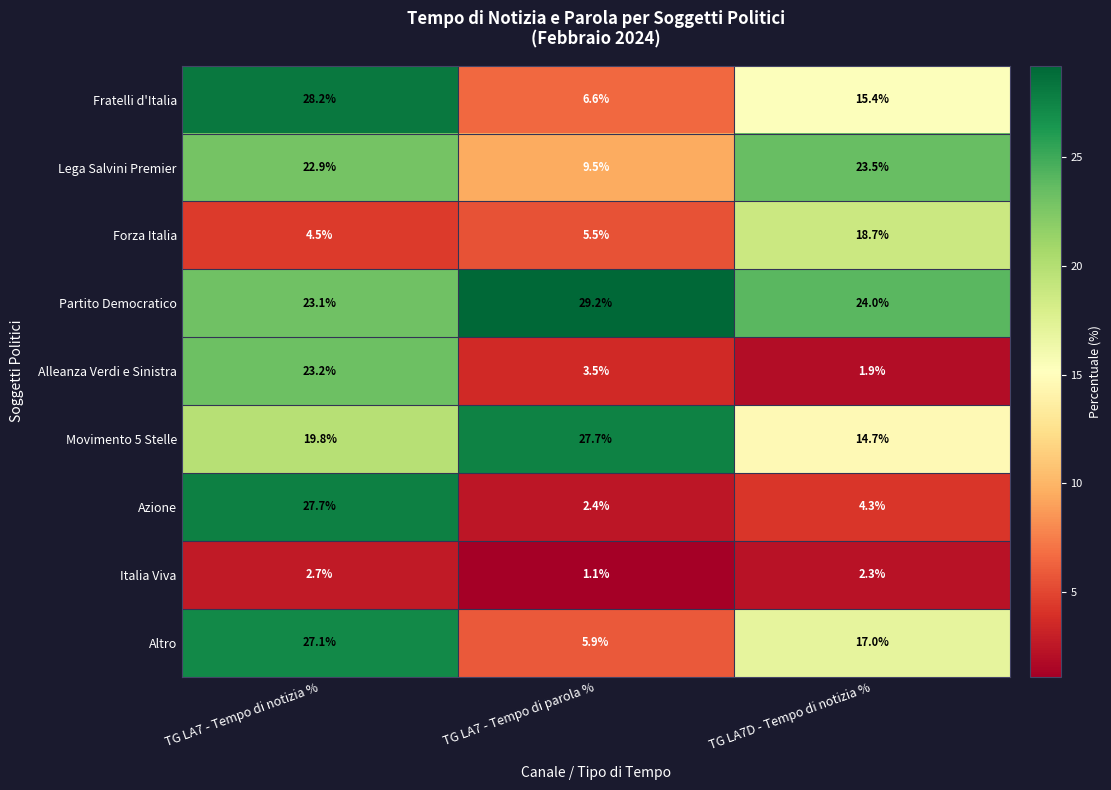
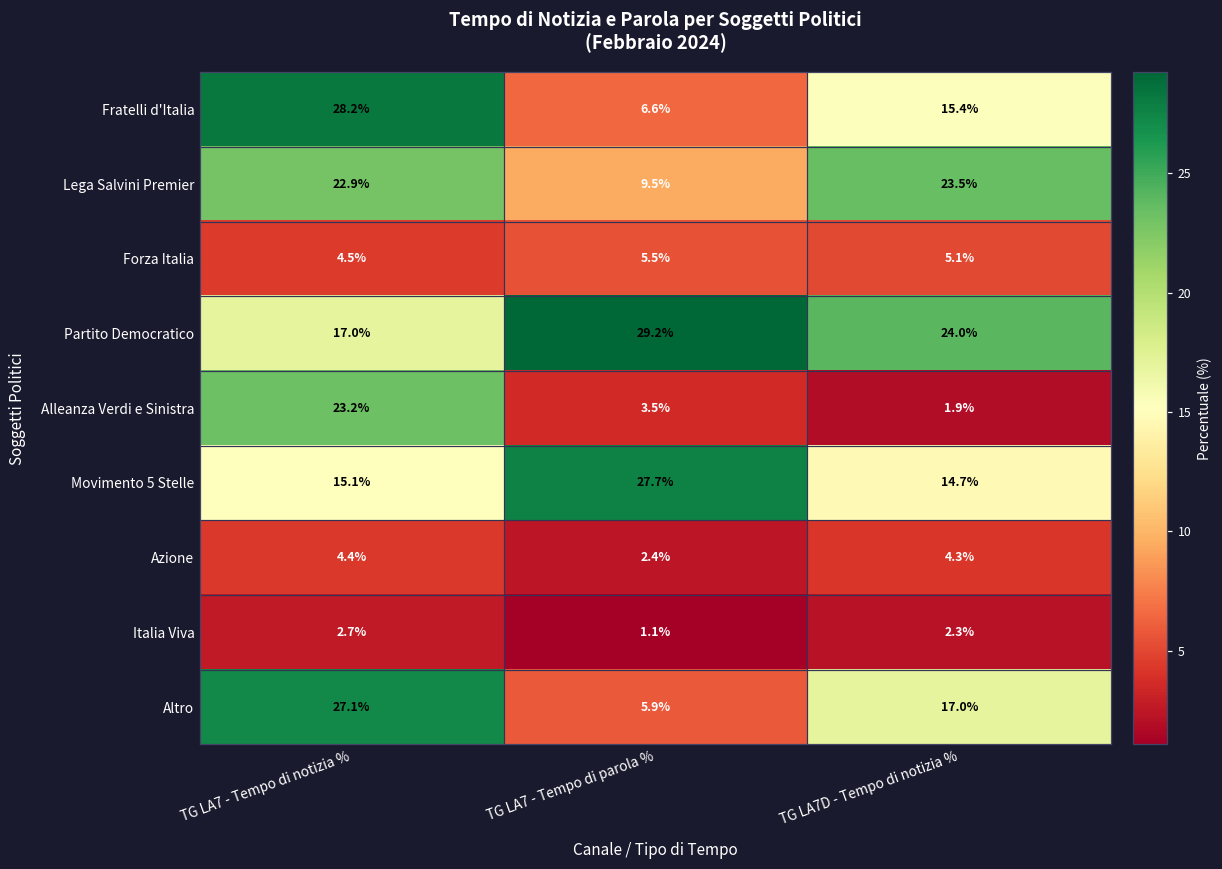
  {
    "Fratelli d'Italia": {
      "TG LA7 - Tempo di notizia %": "28.2%",
      "TG LA7 - Tempo di parola %": "6.6%",
      "TG LA7D - Tempo di notizia %": "15.4%"
    },
    "Lega Salvini Premier": {
      "TG LA7 - Tempo di notizia %": "22.9%",
      "TG LA7 - Tempo di parola %": "9.5%",
      "TG LA7D - Tempo di notizia %": "23.5%"
    },
    "Forza Italia": {
      "TG LA7 - Tempo di notizia %": "4.5%",
      "TG LA7 - Tempo di parola %": "5.5%",
-     "TG LA7D - Tempo di notizia %": "18.7%"
+     "TG LA7D - Tempo di notizia %": "5.1%"
    },
    "Partito Democratico": {
-     "TG LA7 - Tempo di notizia %": "23.1%",
+     "TG LA7 - Tempo di notizia %": "17.0%",
      "TG LA7 - Tempo di parola %": "29.2%",
      "TG LA7D - Tempo di notizia %": "24.0%"
    },
    "Alleanza Verdi e Sinistra": {
      "TG LA7 - Tempo di notizia %": "23.2%",
      "TG LA7 - Tempo di parola %": "3.5%",
      "TG LA7D - Tempo di notizia %": "1.9%"
    },
    "Movimento 5 Stelle": {
-     "TG LA7 - Tempo di notizia %": "19.8%",
+     "TG LA7 - Tempo di notizia %": "15.1%",
      "TG LA7 - Tempo di parola %": "27.7%",
      "TG LA7D - Tempo di notizia %": "14.7%"
    },
    "Azione": {
-     "TG LA7 - Tempo di notizia %": "27.7%",
+     "TG LA7 - Tempo di notizia %": "4.4%",
      "TG LA7 - Tempo di parola %": "2.4%",
      "TG LA7D - Tempo di notizia %": "4.3%"
    },
    "Italia Viva": {
      "TG LA7 - Tempo di notizia %": "2.7%",
      "TG LA7 - Tempo di parola %": "1.1%",
      "TG LA7D - Tempo di notizia %": "2.3%"
    },
    "Altro": {
      "TG LA7 - Tempo di notizia %": "27.1%",
      "TG LA7 - Tempo di parola %": "5.9%",
      "TG LA7D - Tempo di notizia %": "17.0%"
    }
  }
